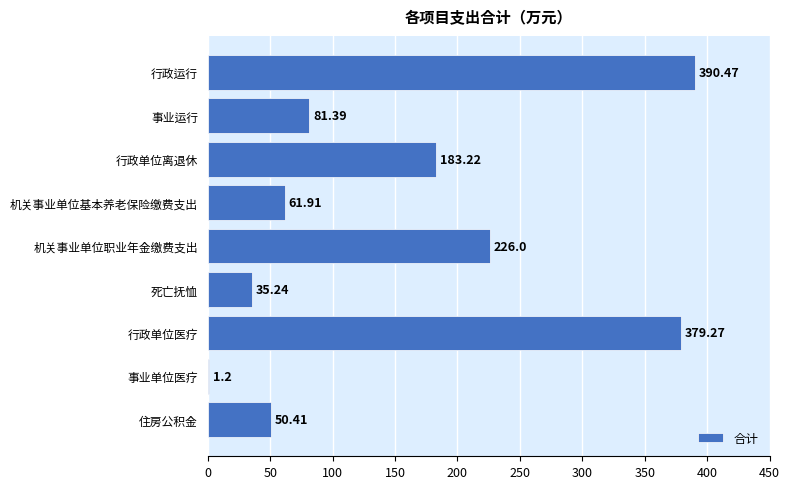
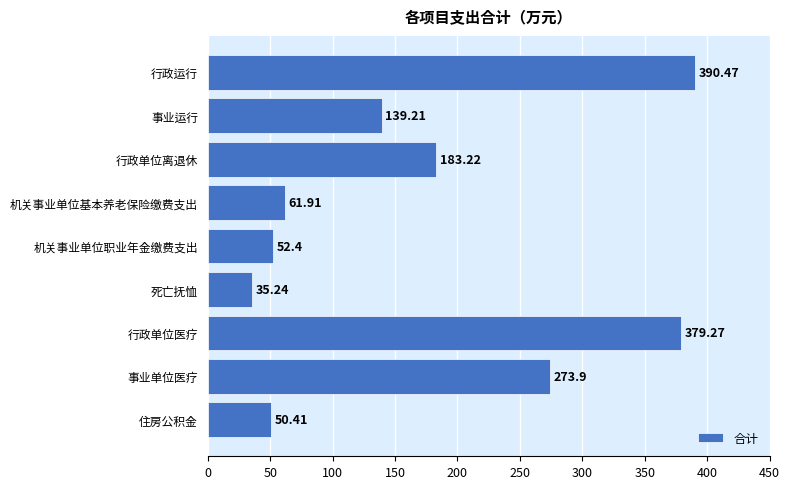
  {
    "行政运行": 390.47,
-   "事业运行": 81.39,
+   "事业运行": 139.21,
    "行政单位离退休": 183.22,
    "机关事业单位基本养老保险缴费支出": 61.91,
-   "机关事业单位职业年金缴费支出": 226.0,
+   "机关事业单位职业年金缴费支出": 52.4,
    "死亡抚恤": 35.24,
    "行政单位医疗": 379.27,
-   "事业单位医疗": 1.2,
+   "事业单位医疗": 273.9,
    "住房公积金": 50.41
  }
